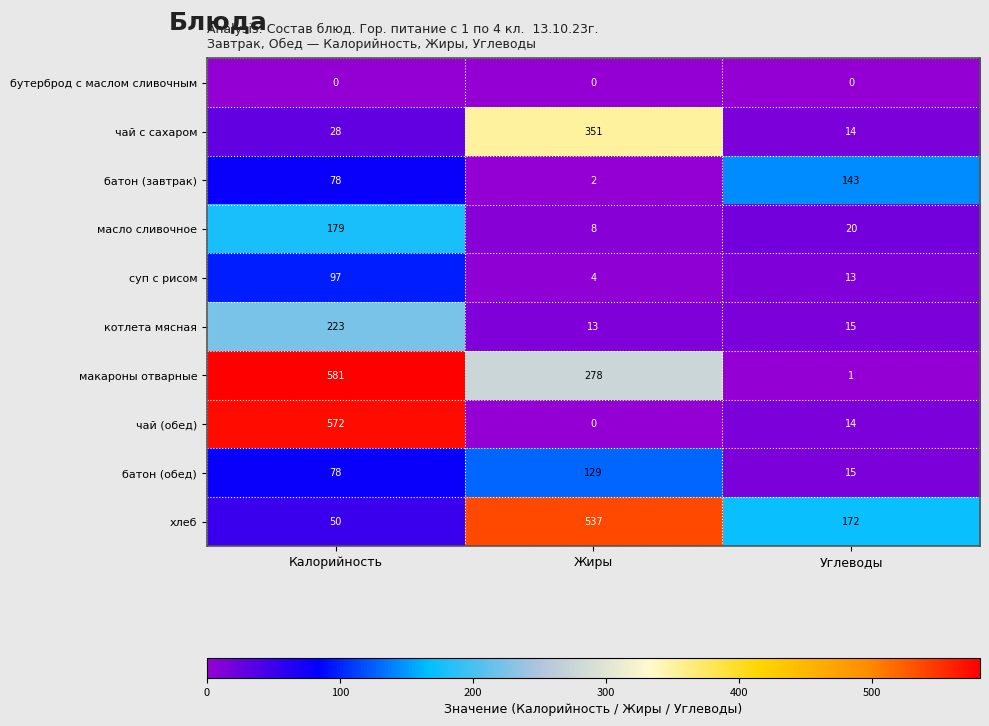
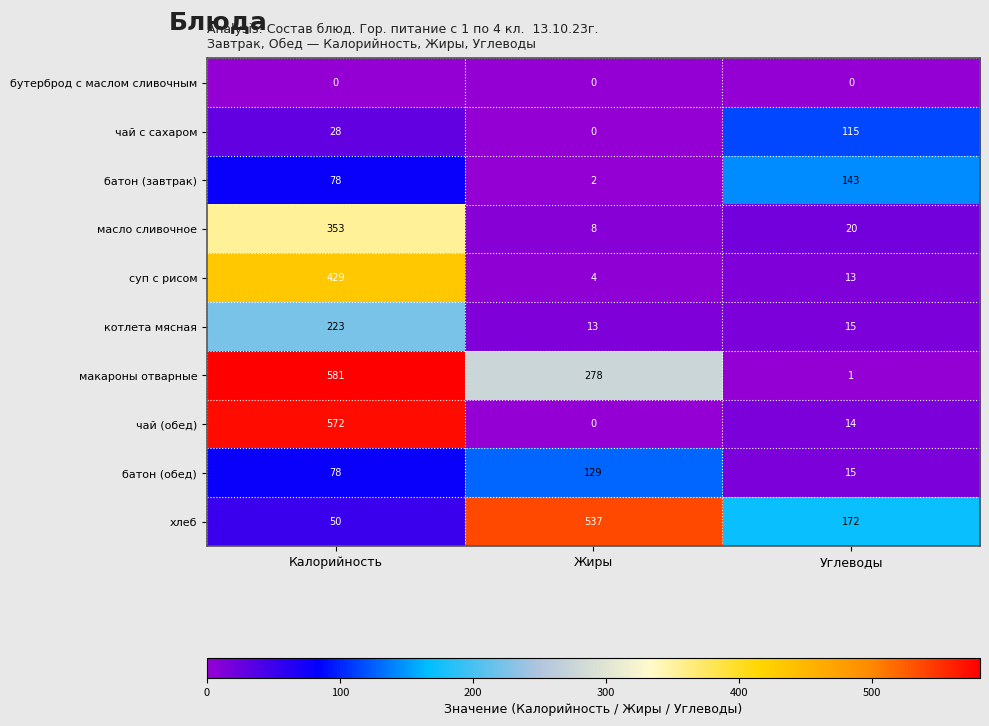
  {
    "бутерброд с маслом сливочным": {
      "Калорийность": 0,
      "Жиры": 0,
      "Углеводы": 0
    },
    "чай с сахаром": {
      "Калорийность": 28,
-     "Жиры": 351,
-     "Углеводы": 14
+     "Жиры": 0,
+     "Углеводы": 115
    },
    "батон (завтрак)": {
      "Калорийность": 78,
      "Жиры": 2,
      "Углеводы": 143
    },
    "масло сливочное": {
-     "Калорийность": 179,
+     "Калорийность": 353,
      "Жиры": 8,
      "Углеводы": 20
    },
    "суп с рисом": {
-     "Калорийность": 97,
+     "Калорийность": 429,
      "Жиры": 4,
      "Углеводы": 13
    },
    "котлета мясная": {
      "Калорийность": 223,
      "Жиры": 13,
      "Углеводы": 15
    },
    "макароны отварные": {
      "Калорийность": 581,
      "Жиры": 278,
      "Углеводы": 1
    },
    "чай (обед)": {
      "Калорийность": 572,
      "Жиры": 0,
      "Углеводы": 14
    },
    "батон (обед)": {
      "Калорийность": 78,
      "Жиры": 129,
      "Углеводы": 15
    },
    "хлеб": {
      "Калорийность": 50,
      "Жиры": 537,
      "Углеводы": 172
    }
  }
